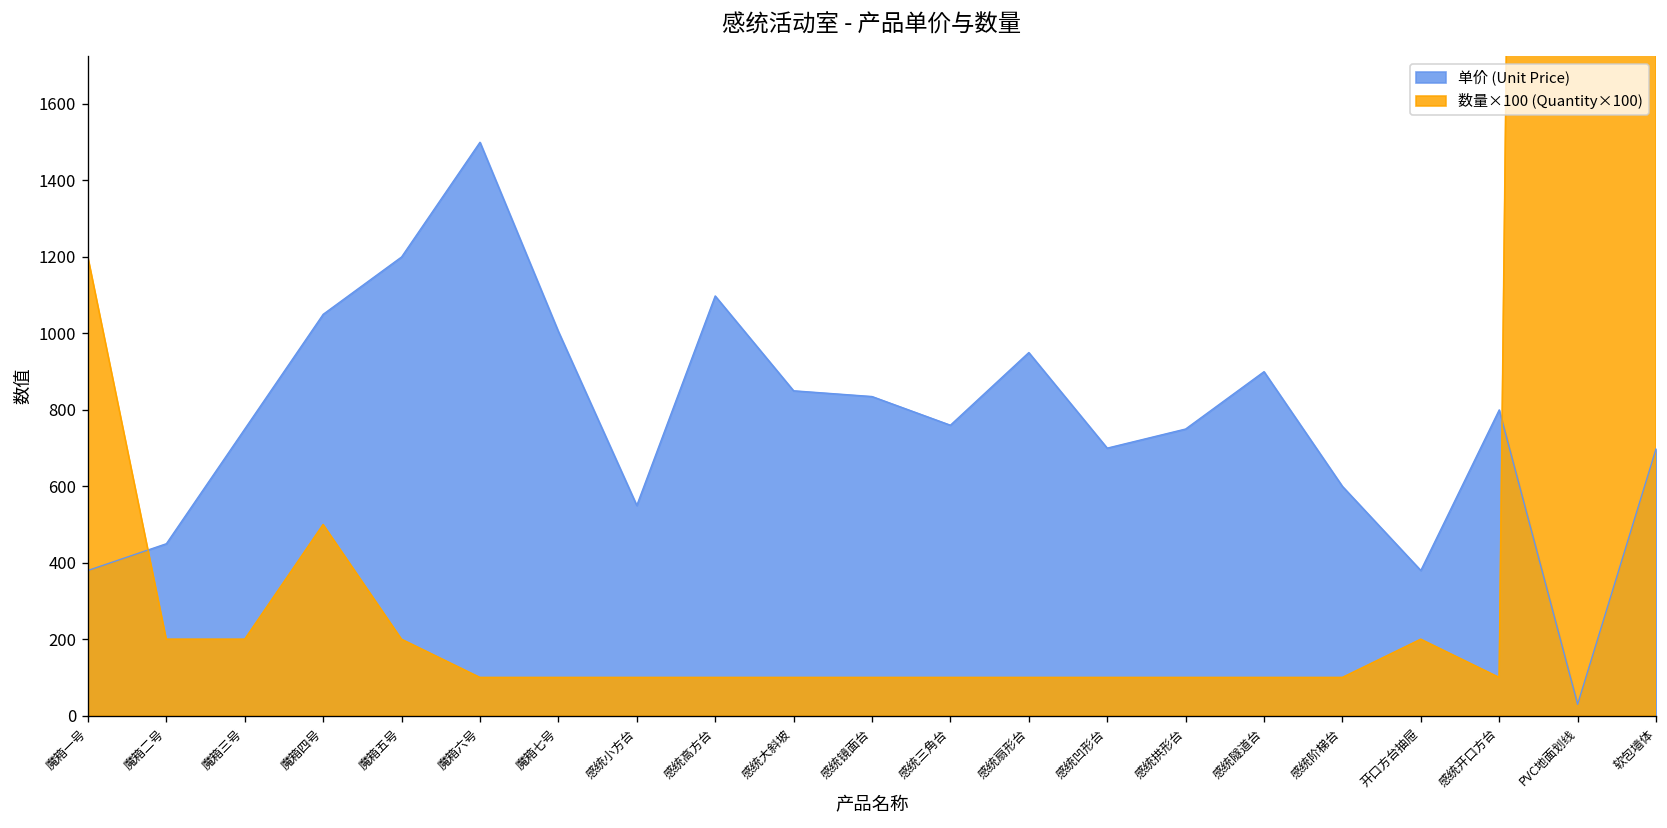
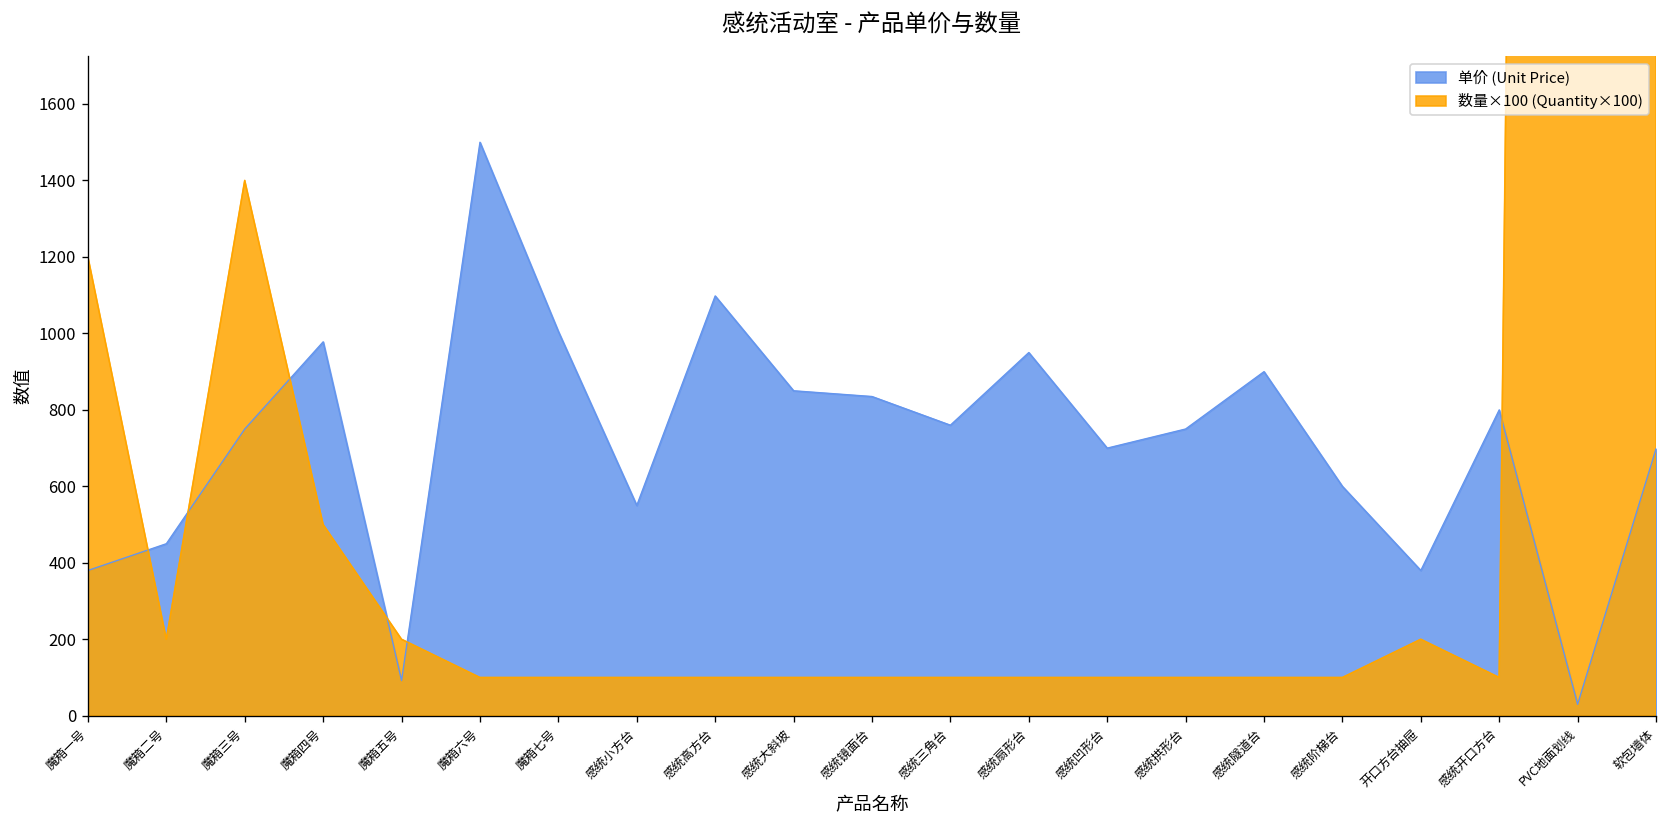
  {
    "单价 (Unit Price)": {
      "魔箱一号": 380,
      "魔箱二号": 450,
      "魔箱三号": 750,
-     "魔箱四号": 1050,
-     "魔箱五号": 1200,
+     "魔箱四号": 980,
+     "魔箱五号": 90,
      "魔箱六号": 1500,
      "魔箱七号": 1010,
      "感统小方台": 550,
      "感统高方台": 1100,
      "感统大斜坡": 850,
      "感统镜面台": 840,
      "感统三角台": 760,
      "感统扇形台": 950,
      "感统凹形台": 700,
      "感统拱形台": 750,
      "感统隧道台": 900,
      "感统阶梯台": 600,
      "开口方台抽屉": 380,
      "感统开口方台": 800,
      "PVC地面划线": 30,
      "软包墙体": 700
    },
    "数量×100 (Quantity×100)": {
      "魔箱一号": 1200,
      "魔箱二号": 200,
-     "魔箱三号": 200,
+     "魔箱三号": 1400,
      "魔箱四号": 500,
      "魔箱五号": 200,
      "魔箱六号": 100,
      "魔箱七号": 100,
      "感统小方台": 100,
      "感统高方台": 100,
      "感统大斜坡": 100,
      "感统镜面台": 100,
      "感统三角台": 100,
      "感统扇形台": 100,
      "感统凹形台": 100,
      "感统拱形台": 100,
      "感统隧道台": 100,
      "感统阶梯台": 100,
      "开口方台抽屉": 200,
      "感统开口方台": 100
    }
  }
